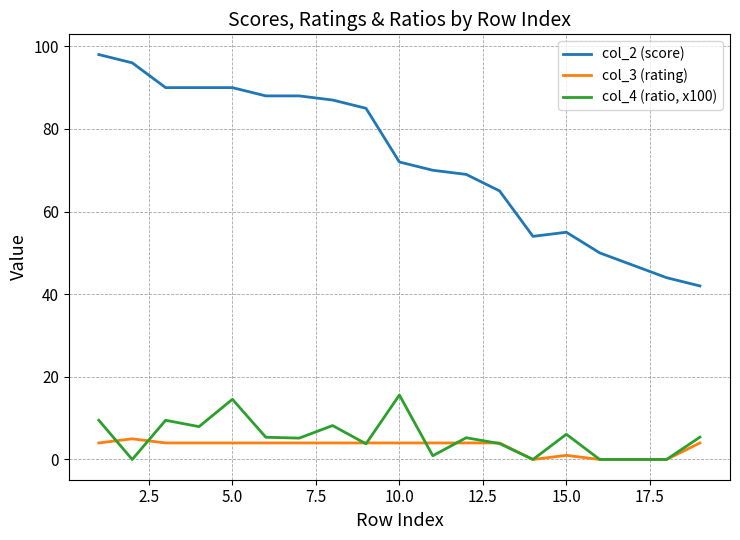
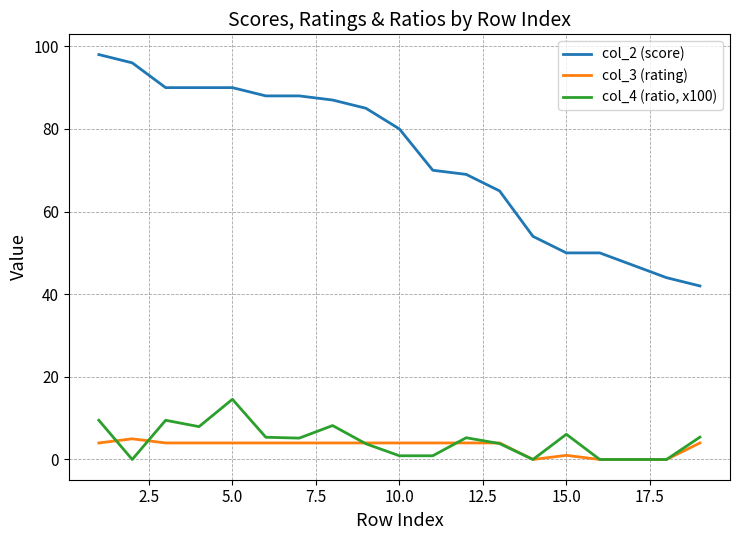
  {
    "col_2 (score)": {
      "5.0": 90,
-     "10.0": 72,
-     "15.0": 55
+     "10.0": 80,
+     "15.0": 50
    },
    "col_3 (rating)": {
      "5.0": 4,
      "10.0": 4,
      "15.0": 1
    },
    "col_4 (ratio, x100)": {
      "5.0": 15,
-     "10.0": 16,
+     "10.0": 1,
      "15.0": 6
    }
  }
